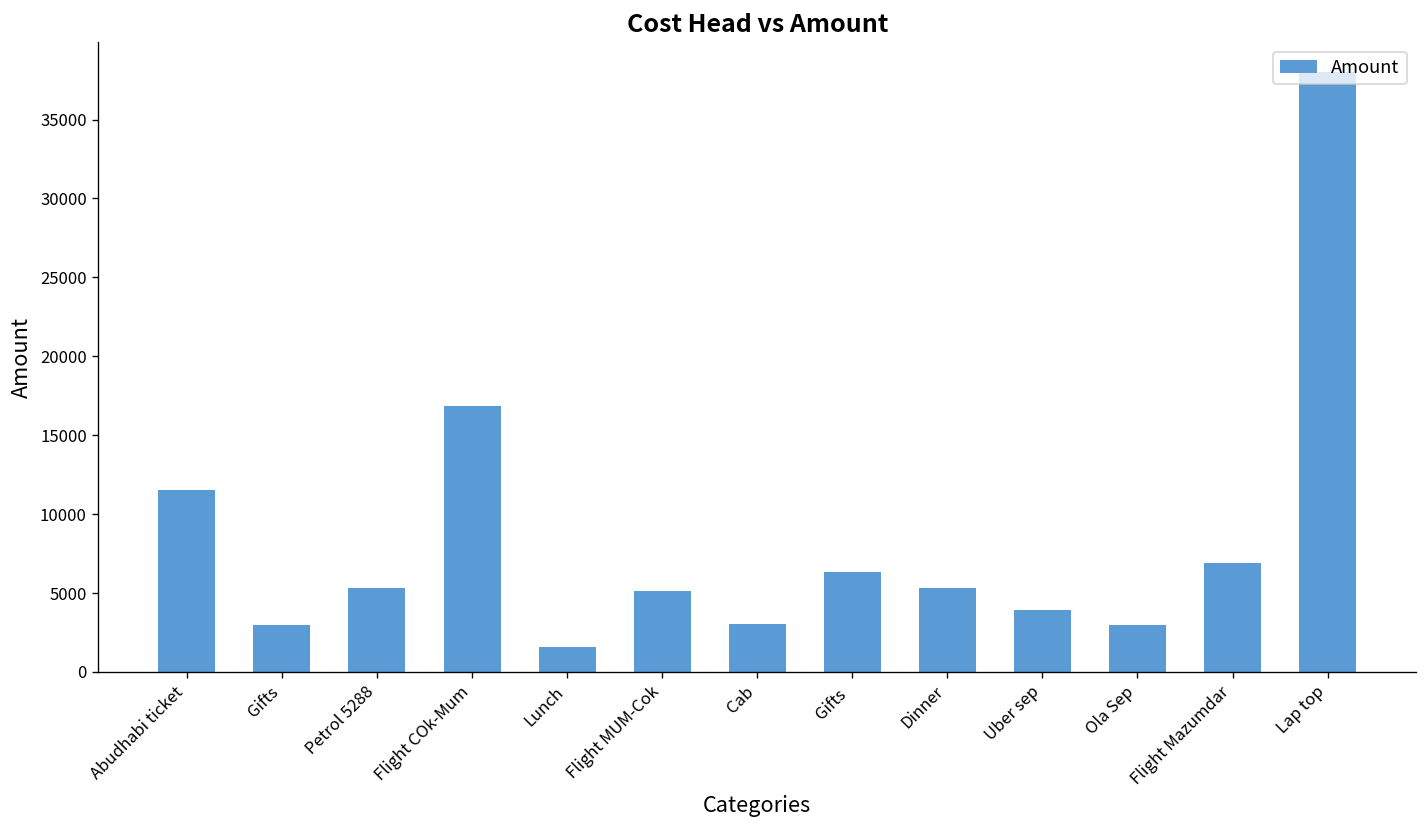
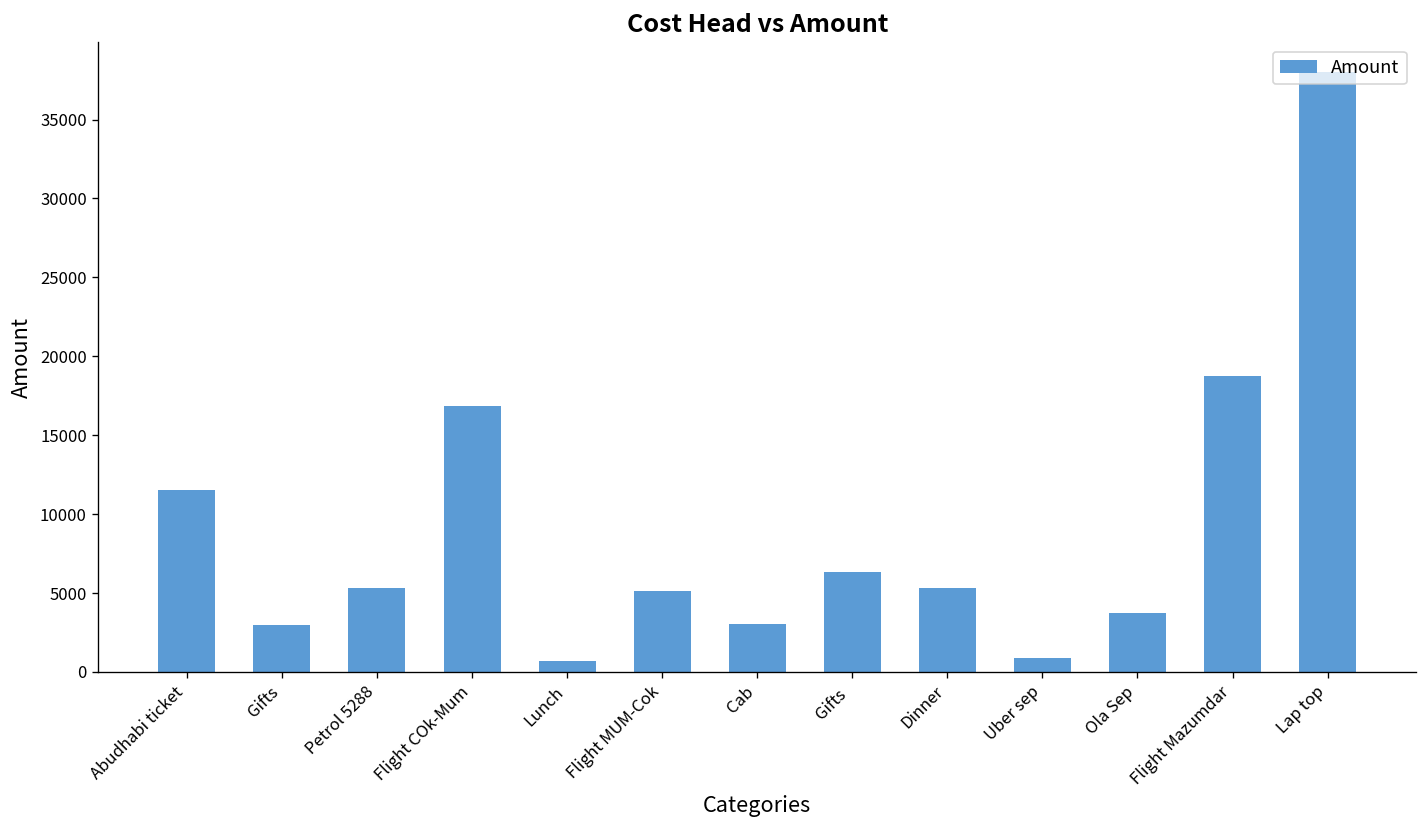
  {
    "Abudhabi ticket": 11500,
    "Petrol 5288": 5300,
    "Flight COk-Mum": 16900,
-   "Lunch": 1600,
+   "Lunch": 700,
    "Flight MUM-Cok": 5100,
    "Cab": 3000,
    "Dinner": 5300,
-   "Uber sep": 3900,
-   "Ola Sep": 3000,
-   "Flight Mazumdar": 6900
+   "Uber sep": 900,
+   "Ola Sep": 3700,
+   "Flight Mazumdar": 18800
  }
